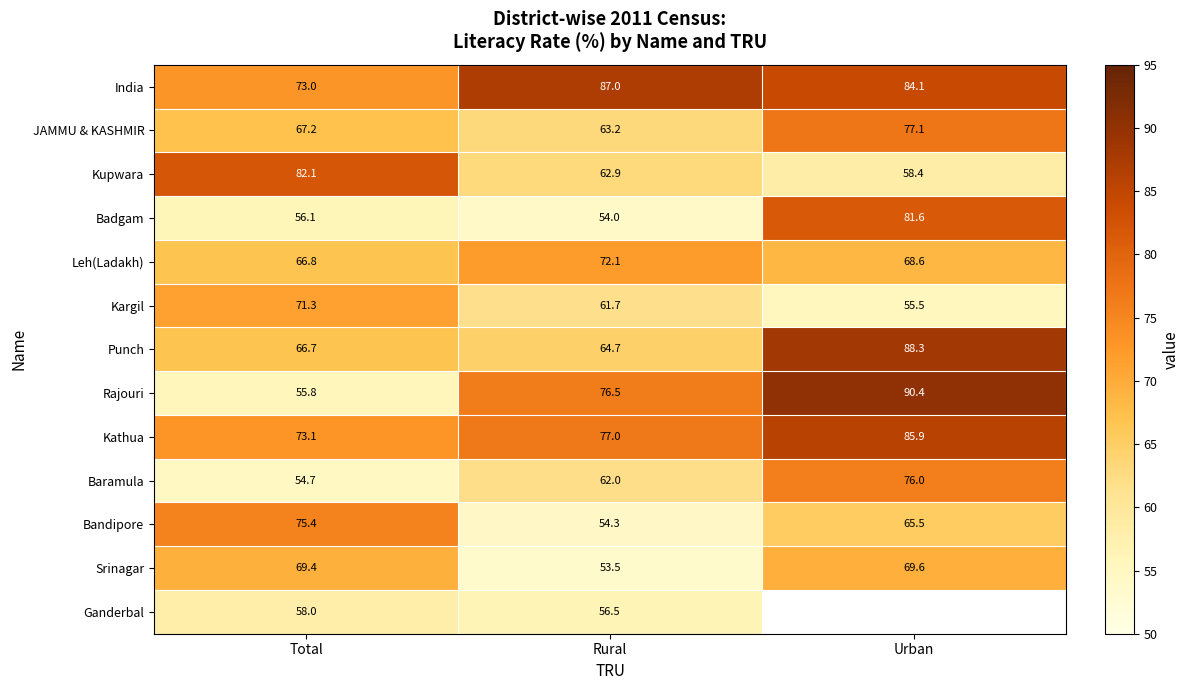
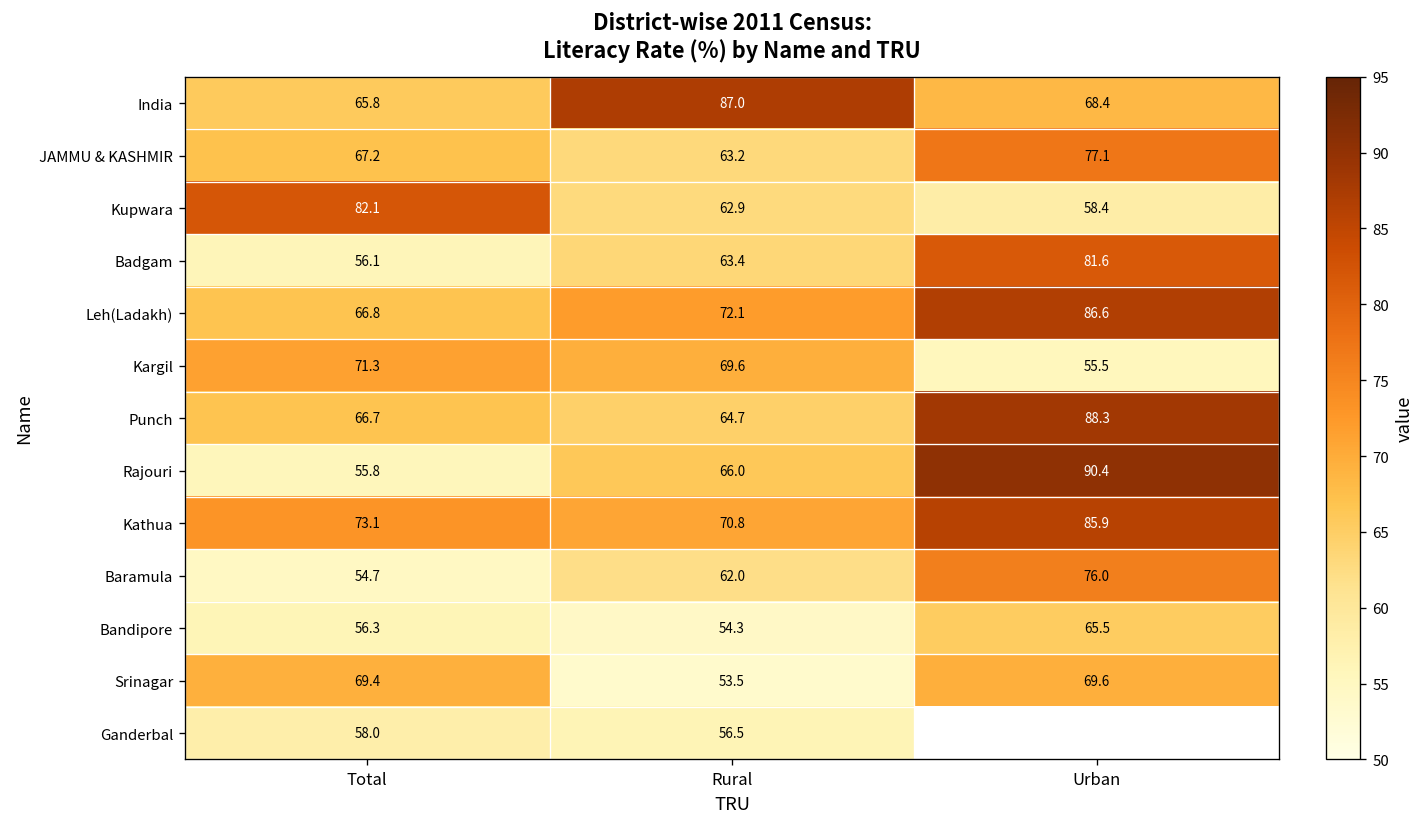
  {
    "India": {
-     "Total": 73.0,
+     "Total": 65.8,
      "Rural": 87.0,
-     "Urban": 84.1
+     "Urban": 68.4
    },
    "JAMMU & KASHMIR": {
      "Total": 67.2,
      "Rural": 63.2,
      "Urban": 77.1
    },
    "Kupwara": {
      "Total": 82.1,
      "Rural": 62.9,
      "Urban": 58.4
    },
    "Badgam": {
      "Total": 56.1,
-     "Rural": 54.0,
+     "Rural": 63.4,
      "Urban": 81.6
    },
    "Leh(Ladakh)": {
      "Total": 66.8,
      "Rural": 72.1,
-     "Urban": 68.6
+     "Urban": 86.6
    },
    "Kargil": {
      "Total": 71.3,
-     "Rural": 61.7,
+     "Rural": 69.6,
      "Urban": 55.5
    },
    "Punch": {
      "Total": 66.7,
      "Rural": 64.7,
      "Urban": 88.3
    },
    "Rajouri": {
      "Total": 55.8,
-     "Rural": 76.5,
+     "Rural": 66.0,
      "Urban": 90.4
    },
    "Kathua": {
      "Total": 73.1,
-     "Rural": 77.0,
+     "Rural": 70.8,
      "Urban": 85.9
    },
    "Baramula": {
      "Total": 54.7,
      "Rural": 62.0,
      "Urban": 76.0
    },
    "Bandipore": {
-     "Total": 75.4,
+     "Total": 56.3,
      "Rural": 54.3,
      "Urban": 65.5
    },
    "Srinagar": {
      "Total": 69.4,
      "Rural": 53.5,
      "Urban": 69.6
    },
    "Ganderbal": {
      "Total": 58.0,
      "Rural": 56.5
    }
  }
